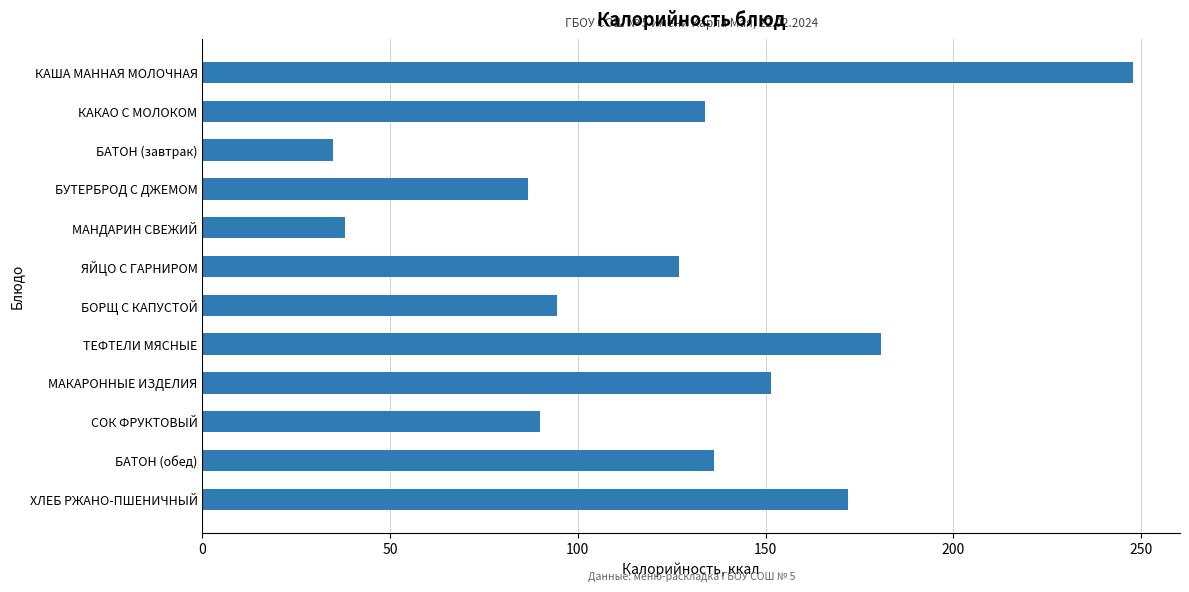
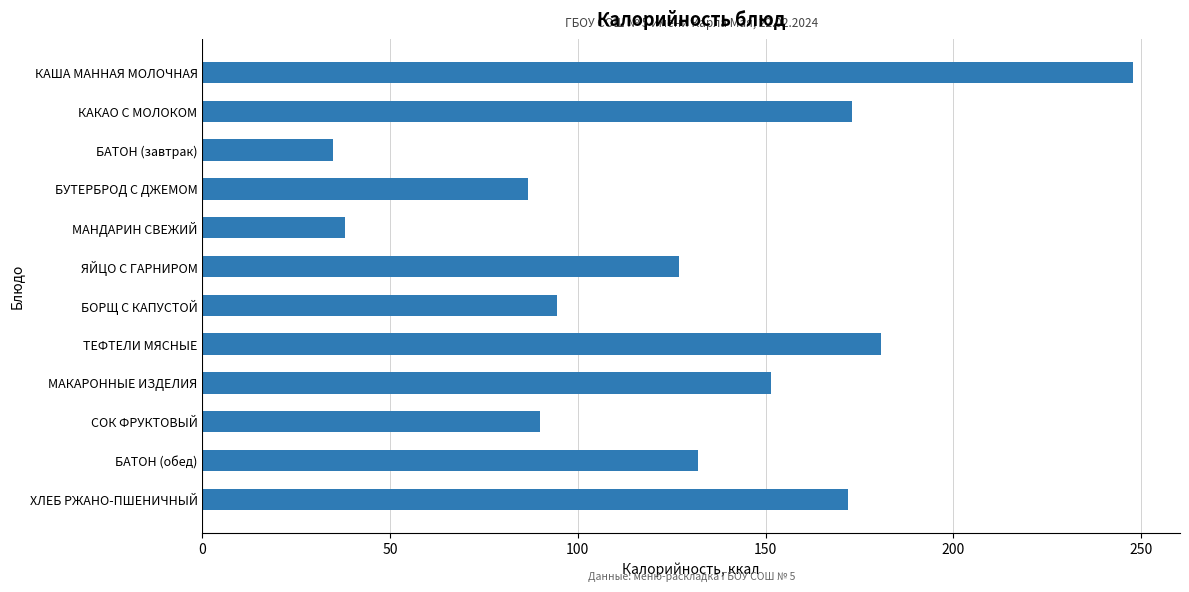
  {
    "КАША МАННАЯ МОЛОЧНАЯ": 248,
-   "КАКАО С МОЛОКОМ": 134,
+   "КАКАО С МОЛОКОМ": 173,
    "БАТОН (завтрак)": 35,
    "БУТЕРБРОД С ДЖЕМОМ": 87,
    "МАНДАРИН СВЕЖИЙ": 38,
    "ЯЙЦО С ГАРНИРОМ": 127,
    "БОРЩ С КАПУСТОЙ": 94,
    "ТЕФТЕЛИ МЯСНЫЕ": 181,
    "МАКАРОННЫЕ ИЗДЕЛИЯ": 152,
    "СОК ФРУКТОВЫЙ": 90,
-   "БАТОН (обед)": 136,
+   "БАТОН (обед)": 132,
    "ХЛЕБ РЖАНО-ПШЕНИЧНЫЙ": 172
  }
